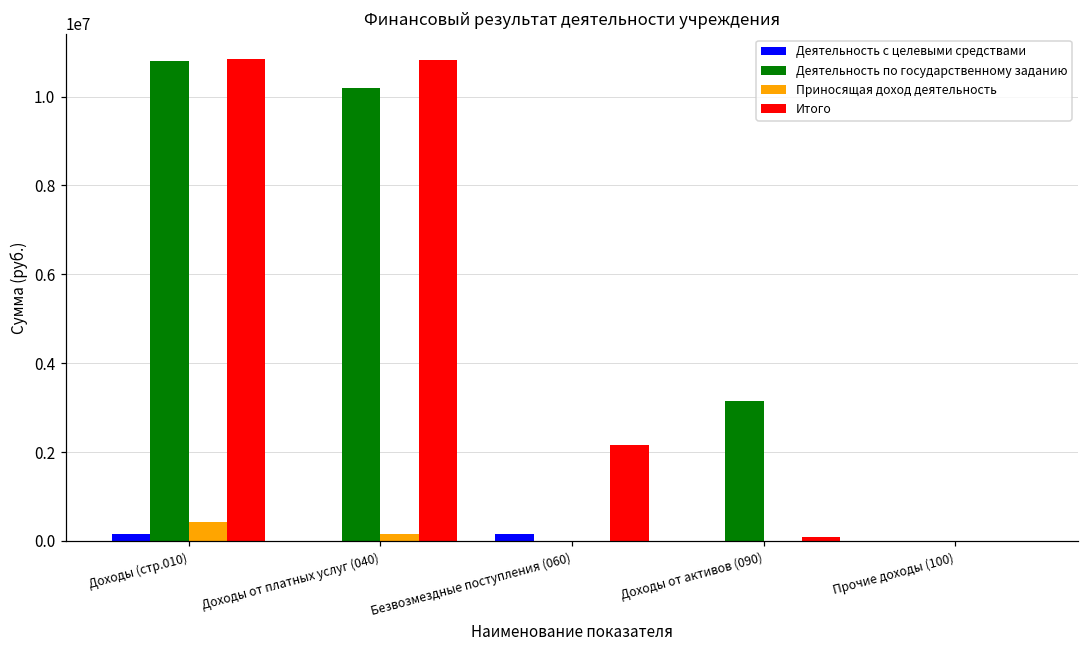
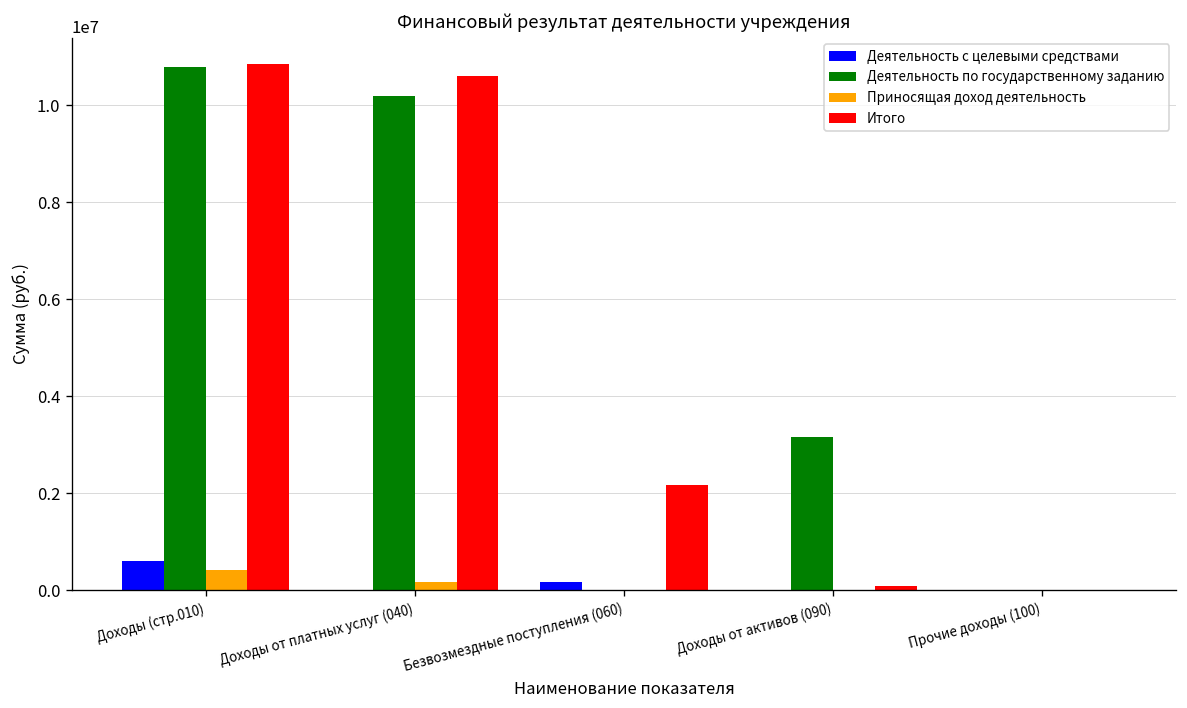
  {
    "Деятельность с целевыми средствами": {
-     "Доходы (стр.010)": 200000,
+     "Доходы (стр.010)": 600000,
      "Доходы от платных услуг (040)": 0,
      "Безвозмездные поступления (060)": 200000,
      "Доходы от активов (090)": 0,
      "Прочие доходы (100)": 0
    },
    "Деятельность по государственному заданию": {
      "Доходы (стр.010)": 10800000,
      "Доходы от платных услуг (040)": 10200000,
      "Безвозмездные поступления (060)": 0,
      "Доходы от активов (090)": 3200000,
      "Прочие доходы (100)": 0
    },
    "Приносящая доход деятельность": {
      "Доходы (стр.010)": 400000,
      "Доходы от платных услуг (040)": 200000,
      "Безвозмездные поступления (060)": 0,
      "Доходы от активов (090)": 0,
      "Прочие доходы (100)": 0
    },
    "Итого": {
      "Доходы (стр.010)": 10900000,
-     "Доходы от платных услуг (040)": 10800000,
+     "Доходы от платных услуг (040)": 10600000,
      "Безвозмездные поступления (060)": 2200000,
      "Доходы от активов (090)": 100000,
      "Прочие доходы (100)": 0
    }
  }
